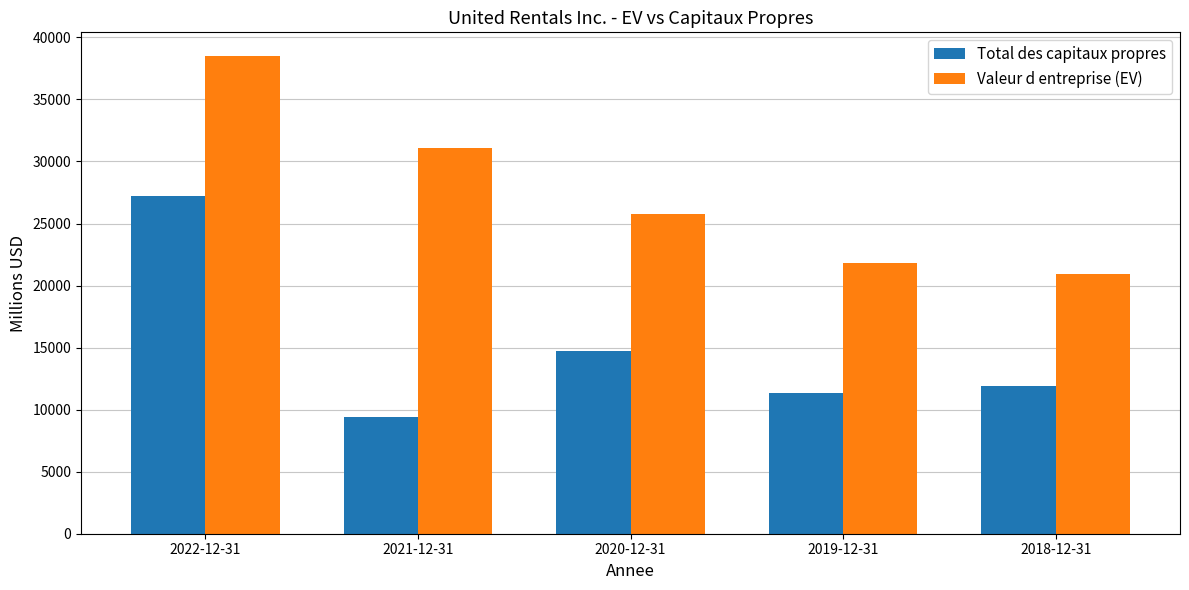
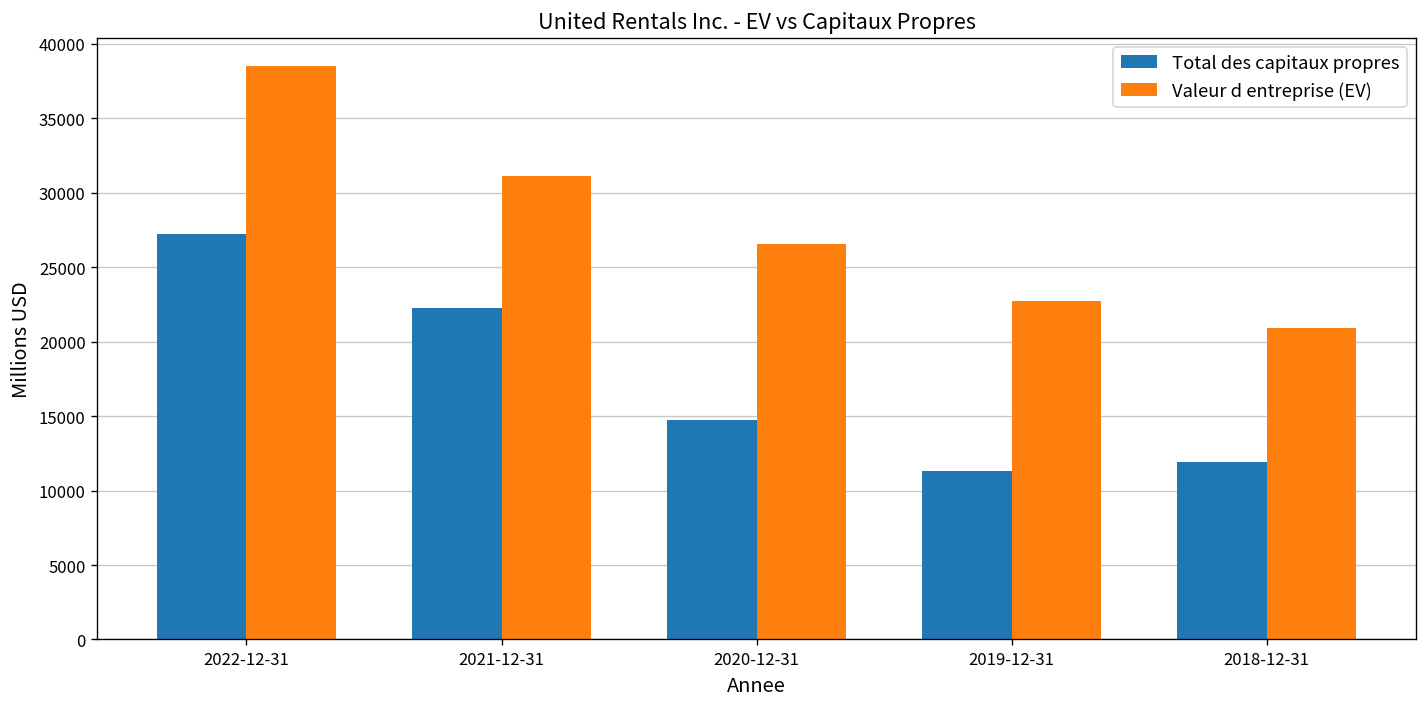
  {
    "Total des capitaux propres": {
      "2022-12-31": 27200,
-     "2021-12-31": 9400,
+     "2021-12-31": 22300,
      "2020-12-31": 14700,
      "2019-12-31": 11300,
      "2018-12-31": 11900
    },
    "Valeur d entreprise (EV)": {
      "2022-12-31": 38500,
      "2021-12-31": 31100,
-     "2020-12-31": 25800,
-     "2019-12-31": 21800,
+     "2020-12-31": 26500,
+     "2019-12-31": 22700,
      "2018-12-31": 20900
    }
  }
